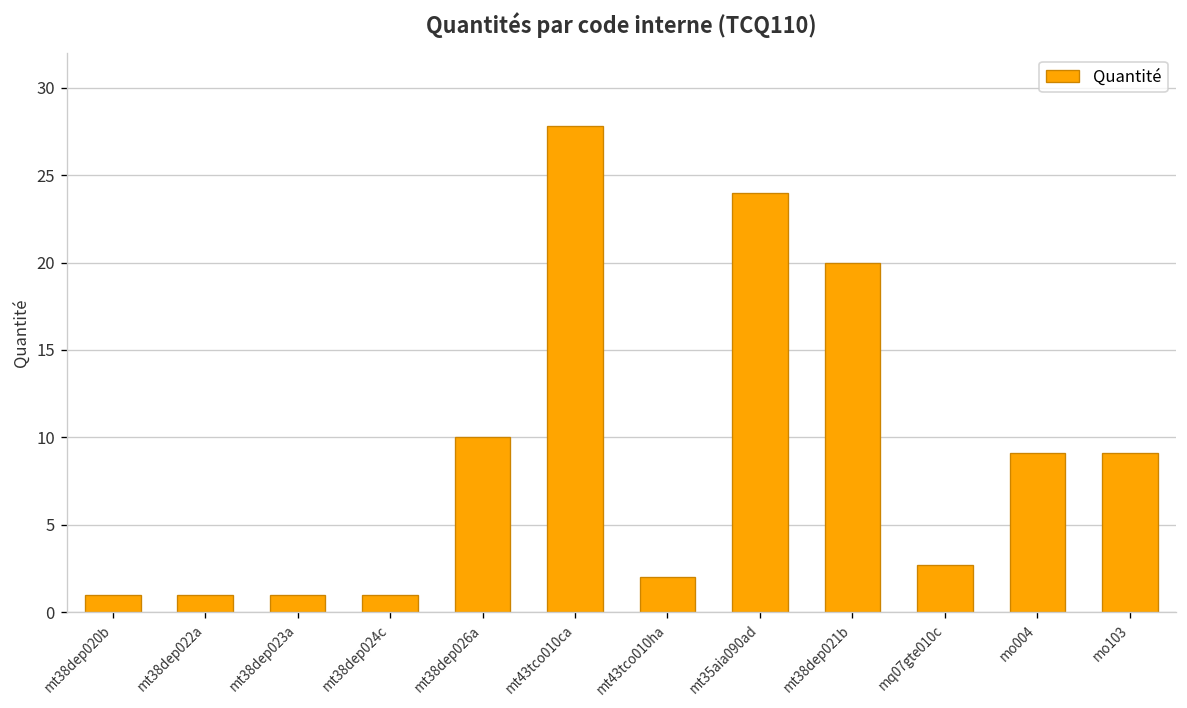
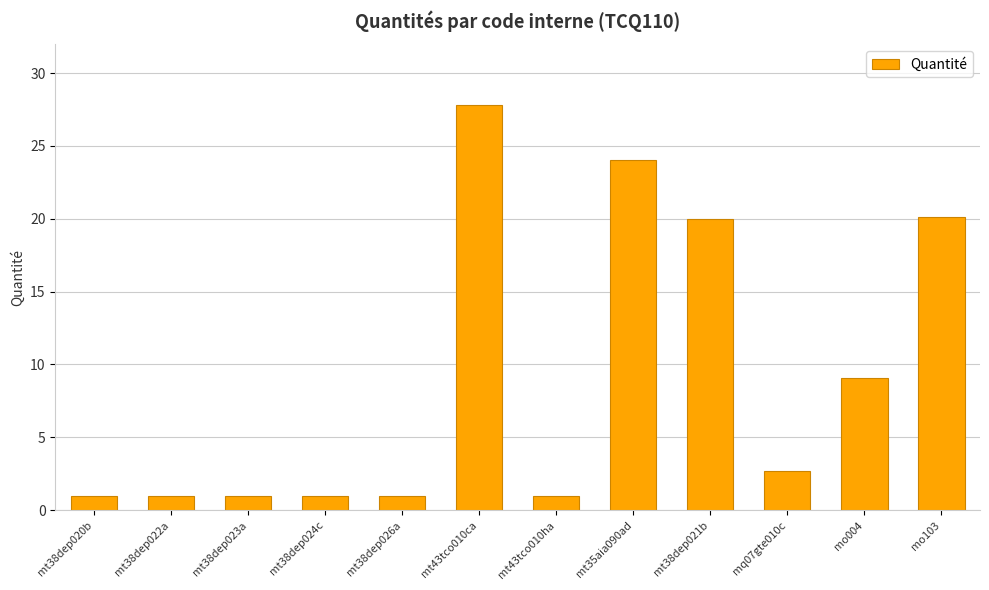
  {
    "mt38dep020b": 1.0,
    "mt38dep022a": 1.0,
    "mt38dep023a": 1.0,
    "mt38dep024c": 1.0,
-   "mt38dep026a": 10,
+   "mt38dep026a": 1,
    "mt43tco010ca": 27.8,
-   "mt43tco010ha": 2,
+   "mt43tco010ha": 1,
    "mt35aia090ad": 24.0,
    "mt38dep021b": 20.0,
    "mq07gte010c": 2.7,
    "mo004": 9.1,
-   "mo103": 9.1
+   "mo103": 20.1
  }
